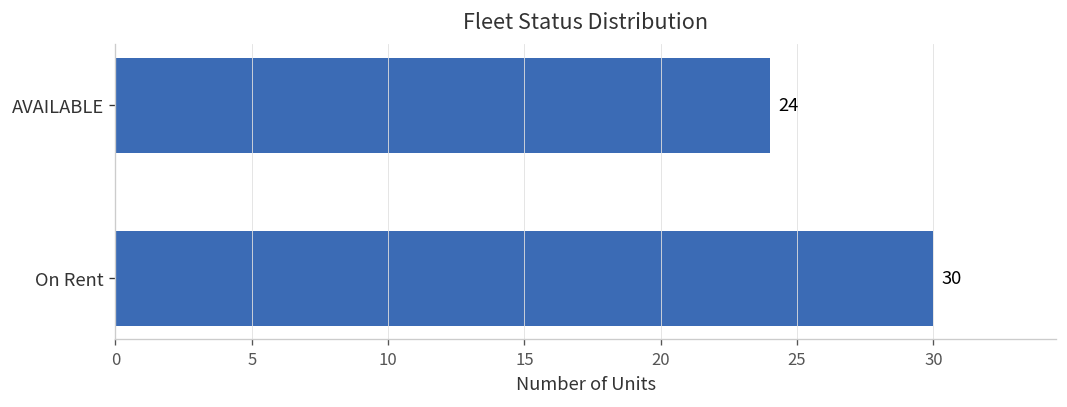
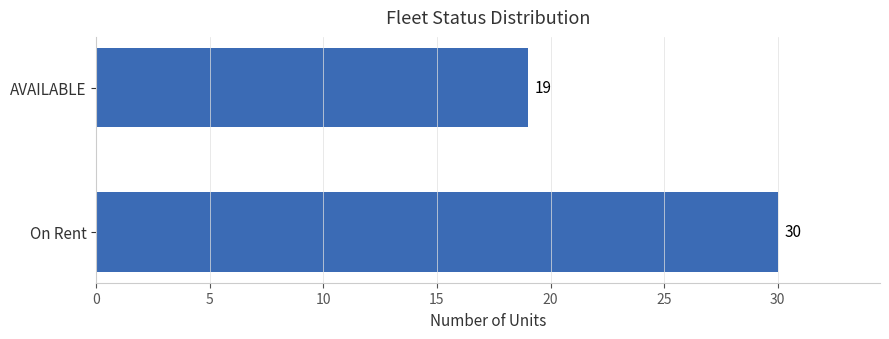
  {
-   "AVAILABLE": 24,
+   "AVAILABLE": 19,
    "On Rent": 30
  }
